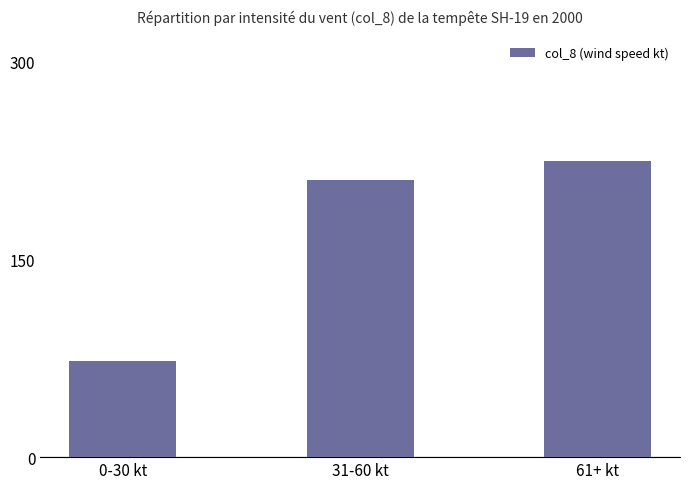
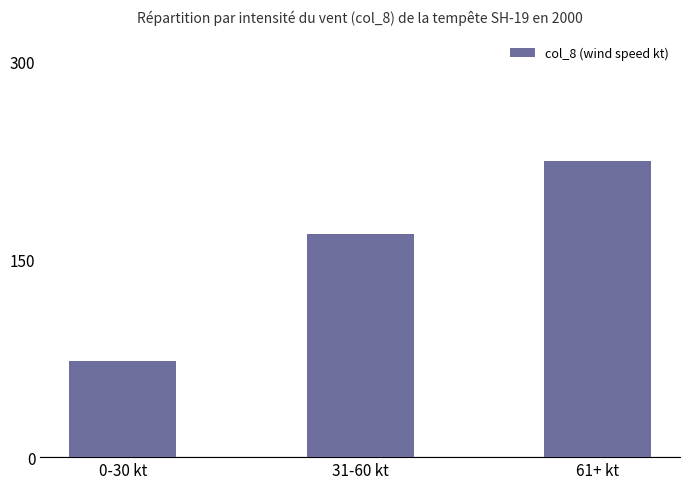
  {
    "0-30 kt": 73,
-   "31-60 kt": 210,
+   "31-60 kt": 169,
    "61+ kt": 225
  }
